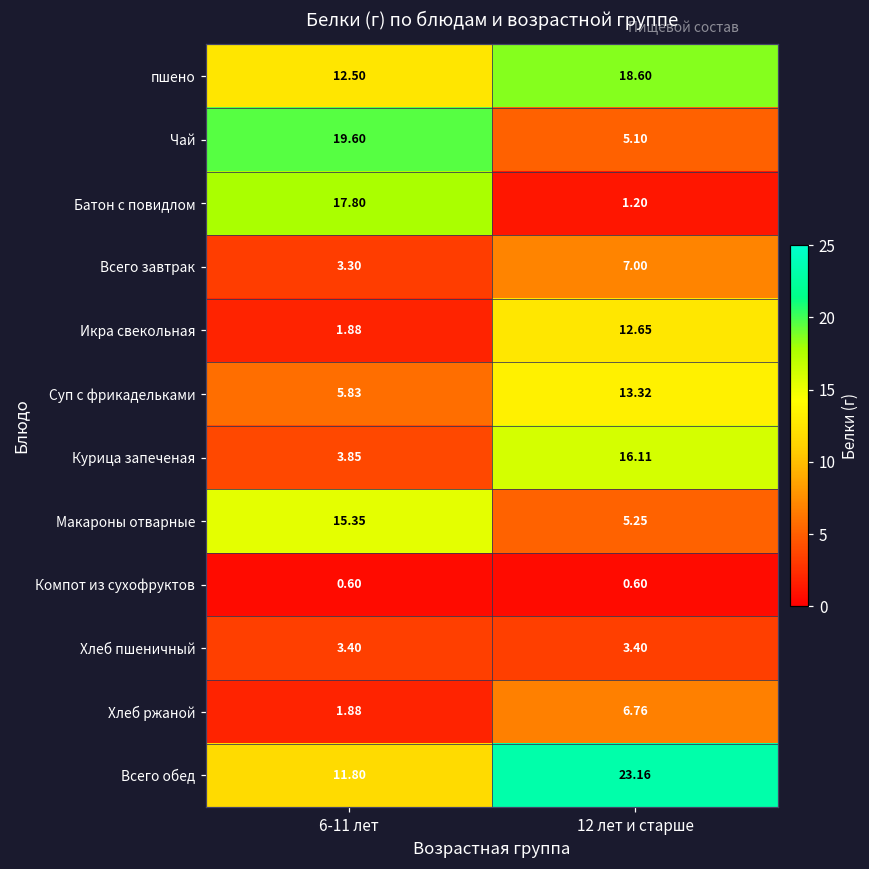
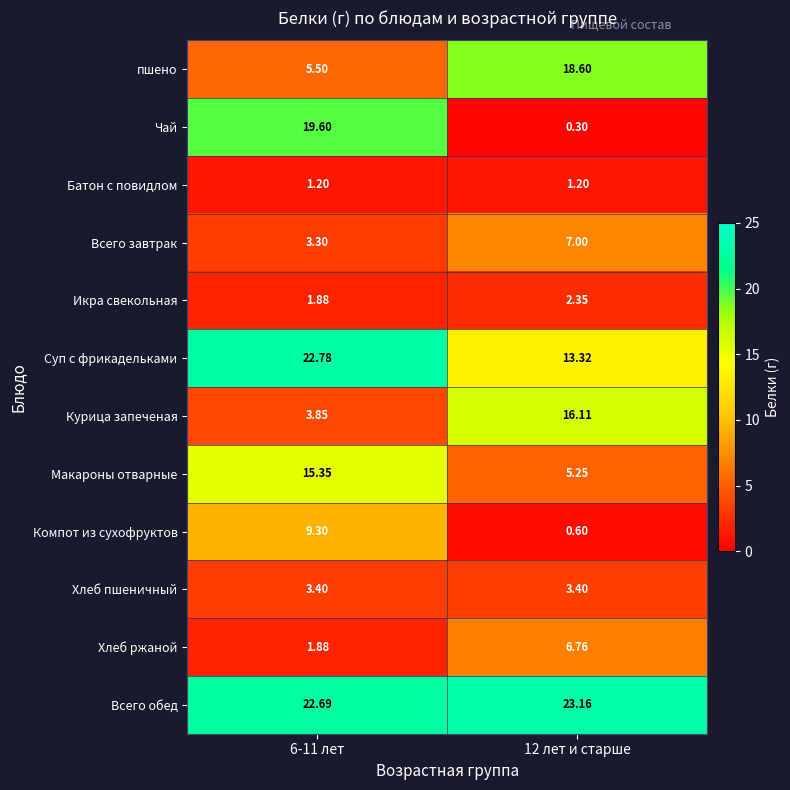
  {
    "пшено": {
-     "6-11 лет": 12.50,
+     "6-11 лет": 5.50,
      "12 лет и старше": 18.60
    },
    "Чай": {
      "6-11 лет": 19.60,
-     "12 лет и старше": 5.10
+     "12 лет и старше": 0.30
    },
    "Батон с повидлом": {
-     "6-11 лет": 17.80,
+     "6-11 лет": 1.20,
      "12 лет и старше": 1.20
    },
    "Всего завтрак": {
      "6-11 лет": 3.30,
      "12 лет и старше": 7.00
    },
    "Икра свекольная": {
      "6-11 лет": 1.88,
-     "12 лет и старше": 12.65
+     "12 лет и старше": 2.35
    },
    "Суп с фрикадельками": {
-     "6-11 лет": 5.83,
+     "6-11 лет": 22.78,
      "12 лет и старше": 13.32
    },
    "Курица запеченая": {
      "6-11 лет": 3.85,
      "12 лет и старше": 16.11
    },
    "Макароны отварные": {
      "6-11 лет": 15.35,
      "12 лет и старше": 5.25
    },
    "Компот из сухофруктов": {
-     "6-11 лет": 0.60,
+     "6-11 лет": 9.30,
      "12 лет и старше": 0.60
    },
    "Хлеб пшеничный": {
      "6-11 лет": 3.40,
      "12 лет и старше": 3.40
    },
    "Хлеб ржаной": {
      "6-11 лет": 1.88,
      "12 лет и старше": 6.76
    },
    "Всего обед": {
-     "6-11 лет": 11.80,
+     "6-11 лет": 22.69,
      "12 лет и старше": 23.16
    }
  }
